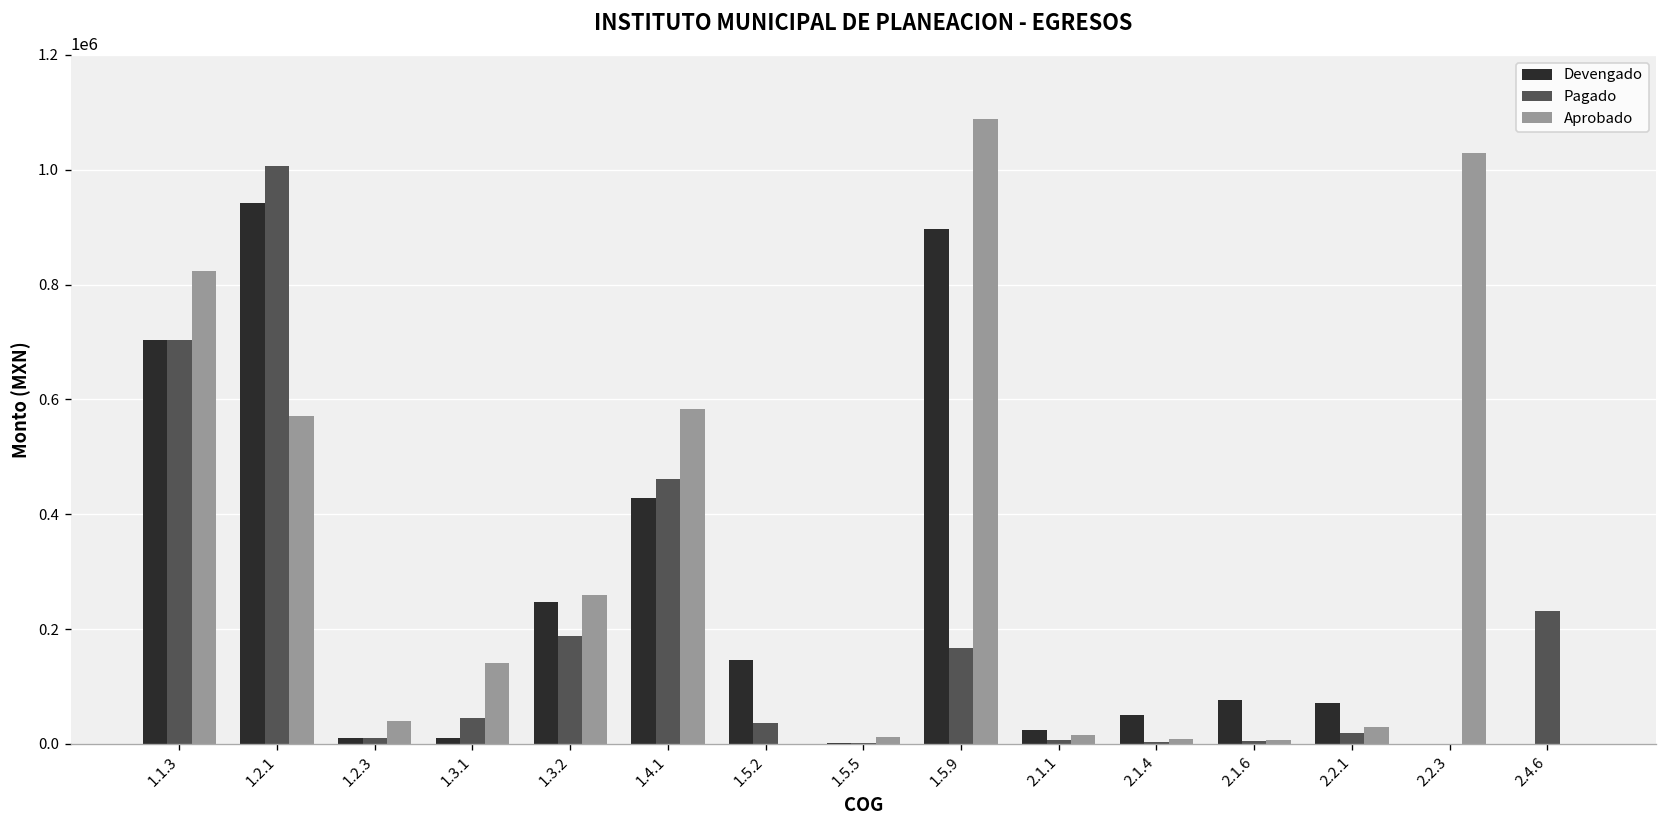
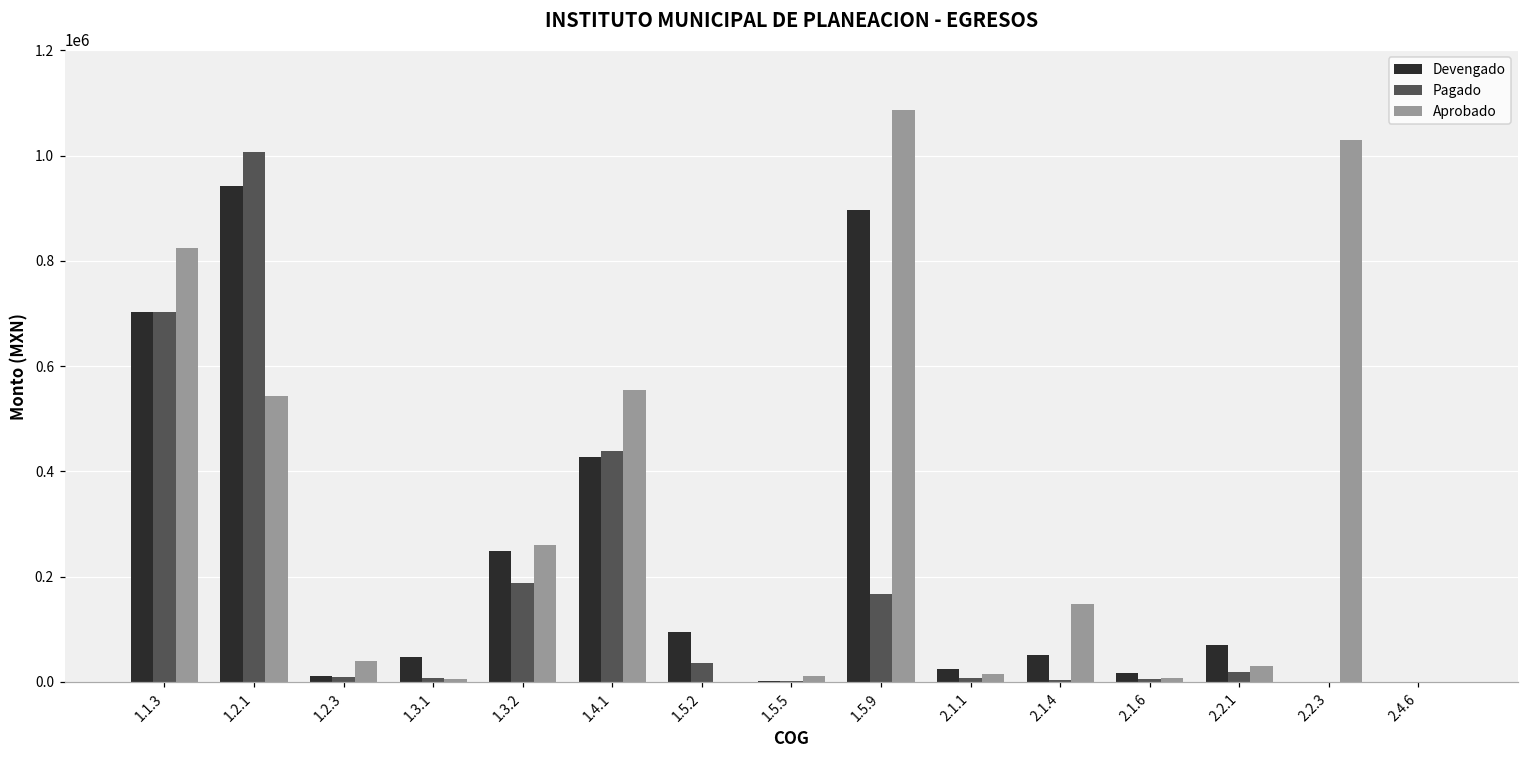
  {
    "Devengado": {
      "1.1.3": 700000,
      "1.2.1": 940000,
      "1.2.3": 10000,
-     "1.3.1": 10000,
+     "1.3.1": 50000,
      "1.3.2": 250000,
      "1.4.1": 430000,
-     "1.5.2": 150000,
+     "1.5.2": 100000,
      "1.5.9": 900000,
      "2.1.1": 30000,
      "2.1.4": 50000,
-     "2.1.6": 80000,
+     "2.1.6": 20000,
      "2.2.1": 70000
    },
    "Pagado": {
      "1.1.3": 700000,
      "1.2.1": 1010000,
      "1.2.3": 10000,
-     "1.3.1": 50000,
+     "1.3.1": 10000,
      "1.3.2": 190000,
-     "1.4.1": 460000,
+     "1.4.1": 440000,
      "1.5.2": 40000,
      "1.5.9": 170000,
      "2.1.1": 10000,
      "2.2.1": 20000,
-     "2.4.6": 230000
+     "2.4.6": 0
    },
    "Aprobado": {
      "1.1.3": 820000,
-     "1.2.1": 570000,
+     "1.2.1": 540000,
      "1.2.3": 40000,
-     "1.3.1": 140000,
+     "1.3.1": 10000,
      "1.3.2": 260000,
-     "1.4.1": 580000,
+     "1.4.1": 550000,
      "1.5.2": 0,
      "1.5.5": 10000,
      "1.5.9": 1090000,
      "2.1.1": 20000,
-     "2.1.4": 10000,
+     "2.1.4": 150000,
      "2.1.6": 10000,
      "2.2.1": 30000,
      "2.2.3": 1030000,
      "2.4.6": 0
    }
  }
